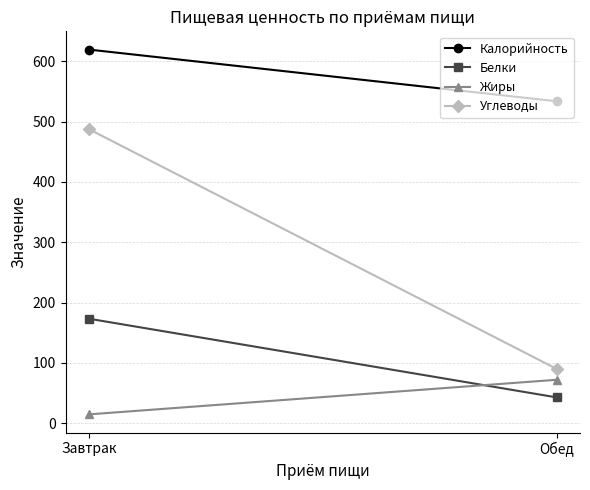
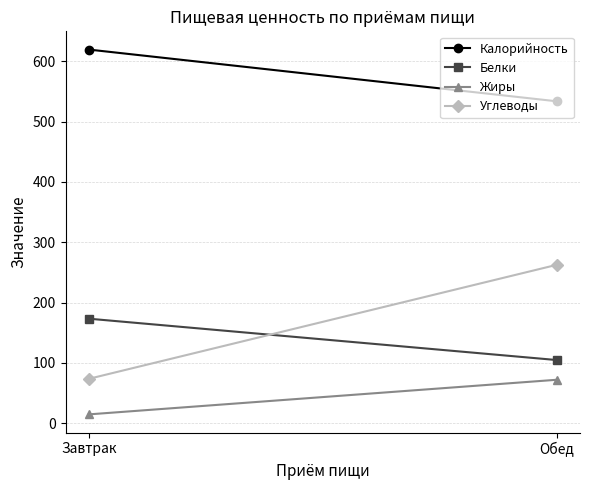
  {
    "Калорийность": {
      "Завтрак": 620
    },
    "Белки": {
      "Завтрак": 170,
-     "Обед": 40
+     "Обед": 100
    },
    "Жиры": {
      "Завтрак": 10,
      "Обед": 70
    },
    "Углеводы": {
-     "Завтрак": 490,
-     "Обед": 90
+     "Завтрак": 70,
+     "Обед": 260
    }
  }
